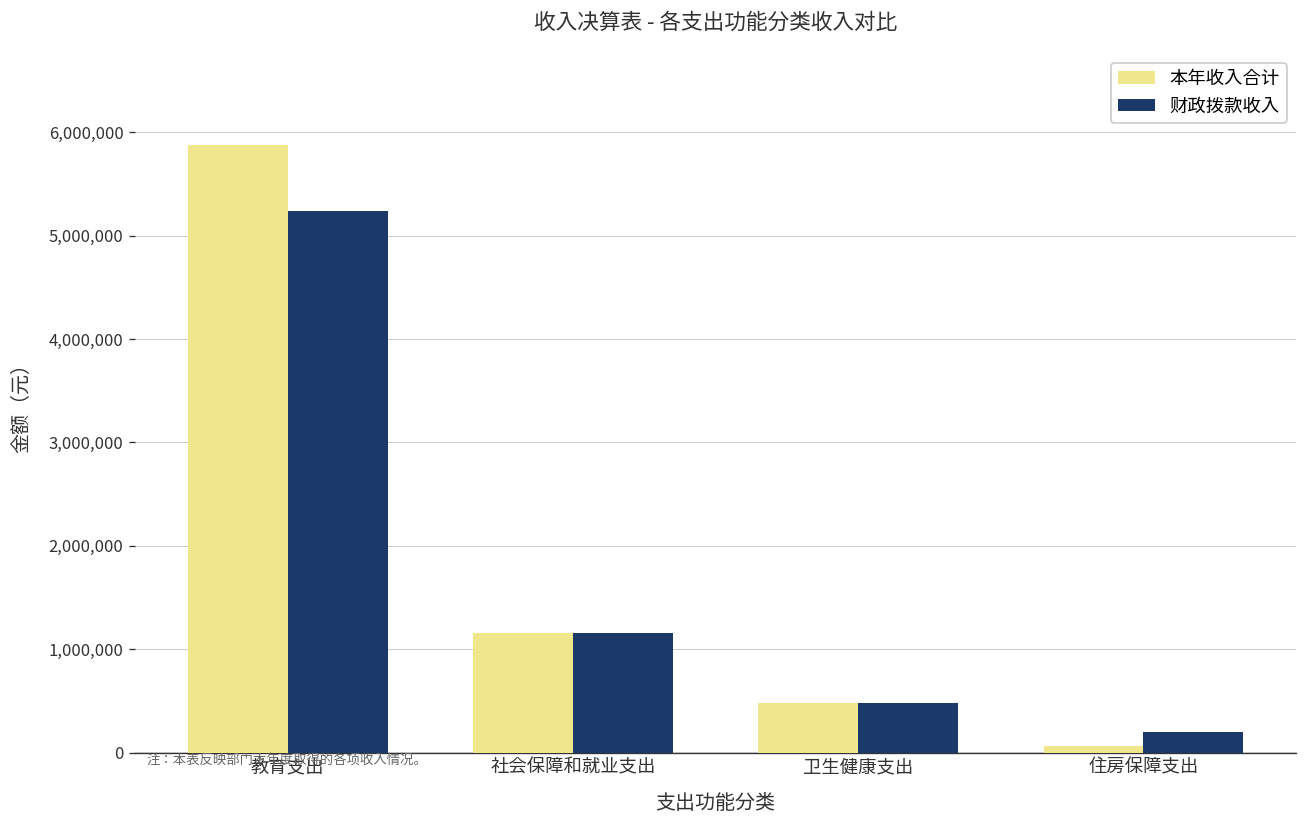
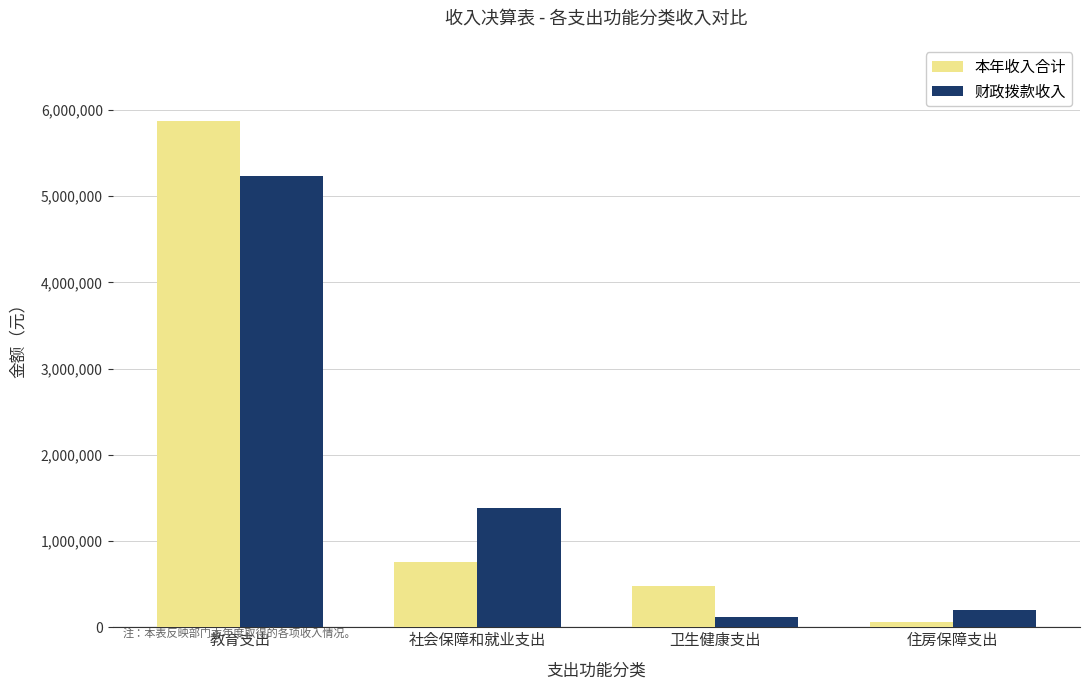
  {
    "本年收入合计": {
      "教育支出": "5,900,000",
-     "社会保障和就业支出": "1,200,000",
+     "社会保障和就业支出": "800,000",
      "卫生健康支出": "500,000",
      "住房保障支出": "100,000"
    },
    "财政拨款收入": {
      "教育支出": "5,200,000",
-     "社会保障和就业支出": "1,200,000",
-     "卫生健康支出": "500,000",
+     "社会保障和就业支出": "1,400,000",
+     "卫生健康支出": "100,000",
      "住房保障支出": "200,000"
    }
  }
